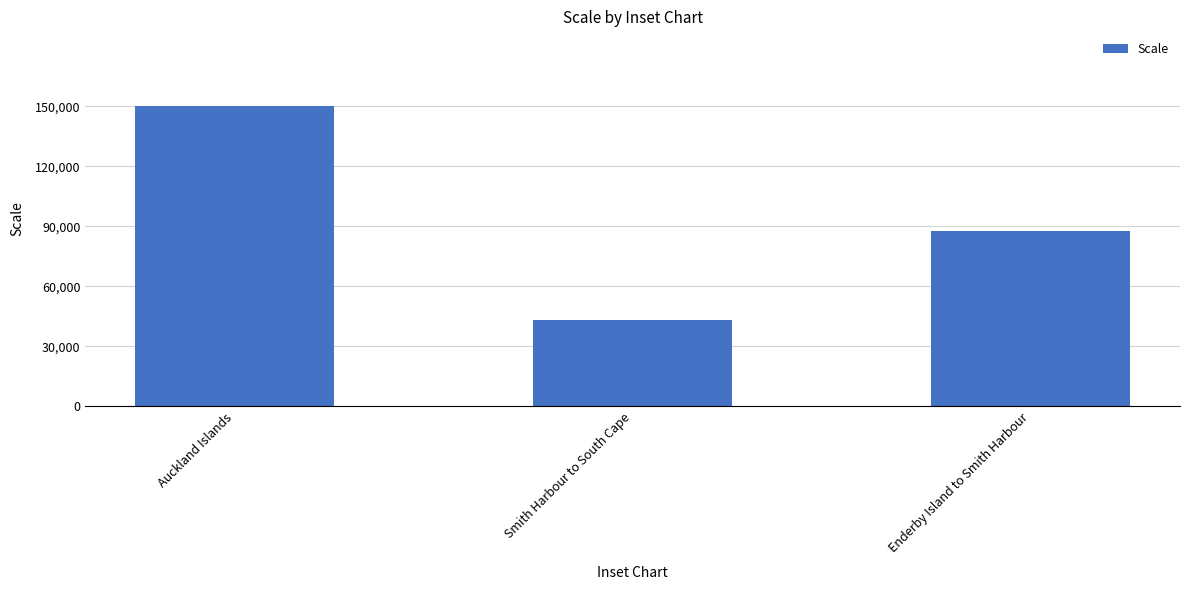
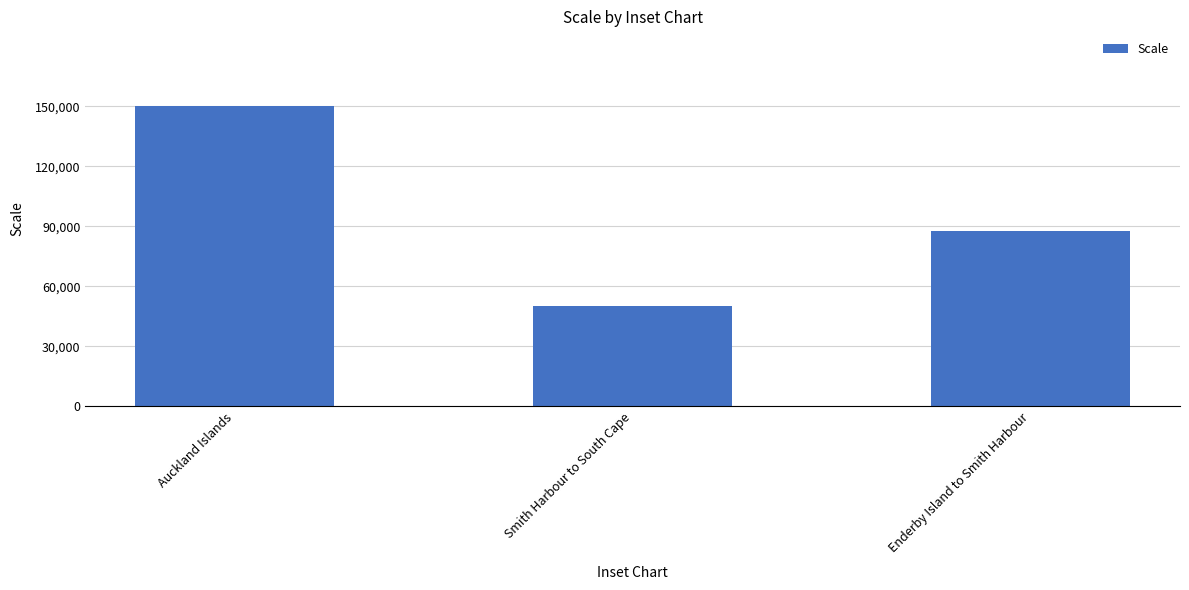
  {
    "Auckland Islands": "150,000",
-   "Smith Harbour to South Cape": "43,000",
+   "Smith Harbour to South Cape": "50,000",
    "Enderby Island to Smith Harbour": "88,000"
  }
